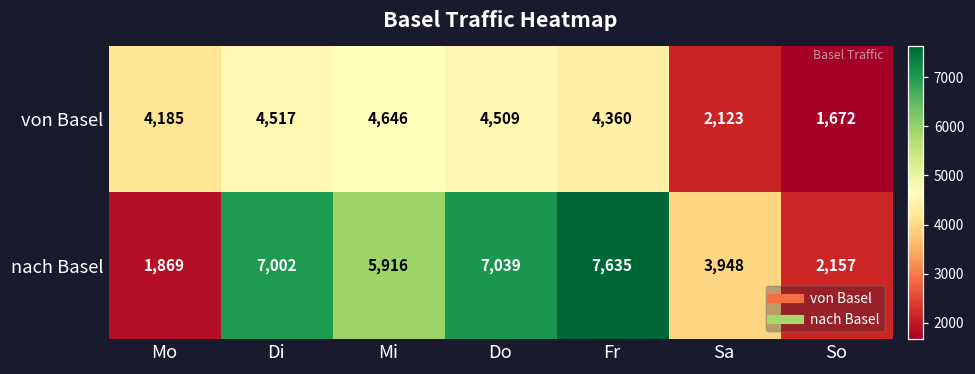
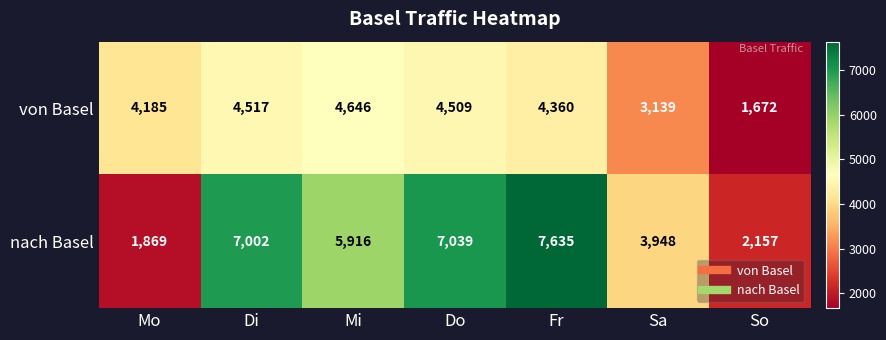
  {
    "von Basel": {
      "Mo": "4,185",
      "Di": "4,517",
      "Mi": "4,646",
      "Do": "4,509",
      "Fr": "4,360",
-     "Sa": "2,123"
+     "Sa": "3,139"
    },
    "nach Basel": {
      "Mo": "1,869",
      "Di": "7,002",
      "Mi": "5,916",
      "Do": "7,039",
      "Fr": "7,635",
      "Sa": "3,948",
      "So": "2,157"
    }
  }
